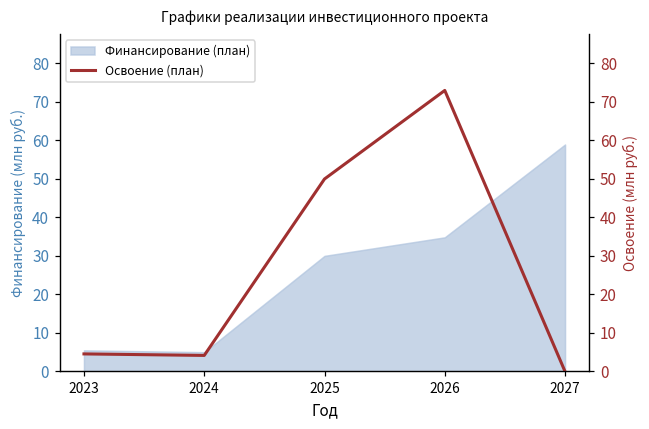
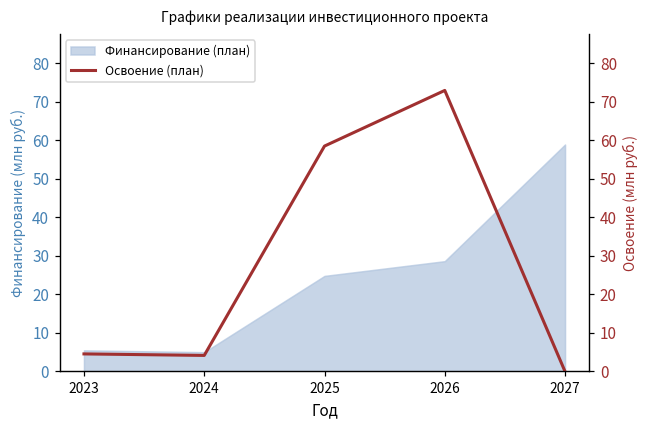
  {
    "Финансирование (план)": {
      "2023": 5,
      "2024": 5,
-     "2025": 30,
-     "2026": 35,
+     "2025": 25,
+     "2026": 29,
      "2027": 59
    },
    "Освоение (план)": {
      "2023": 5,
      "2024": 4,
-     "2025": 50,
+     "2025": 59,
      "2026": 73,
      "2027": 0
    }
  }
